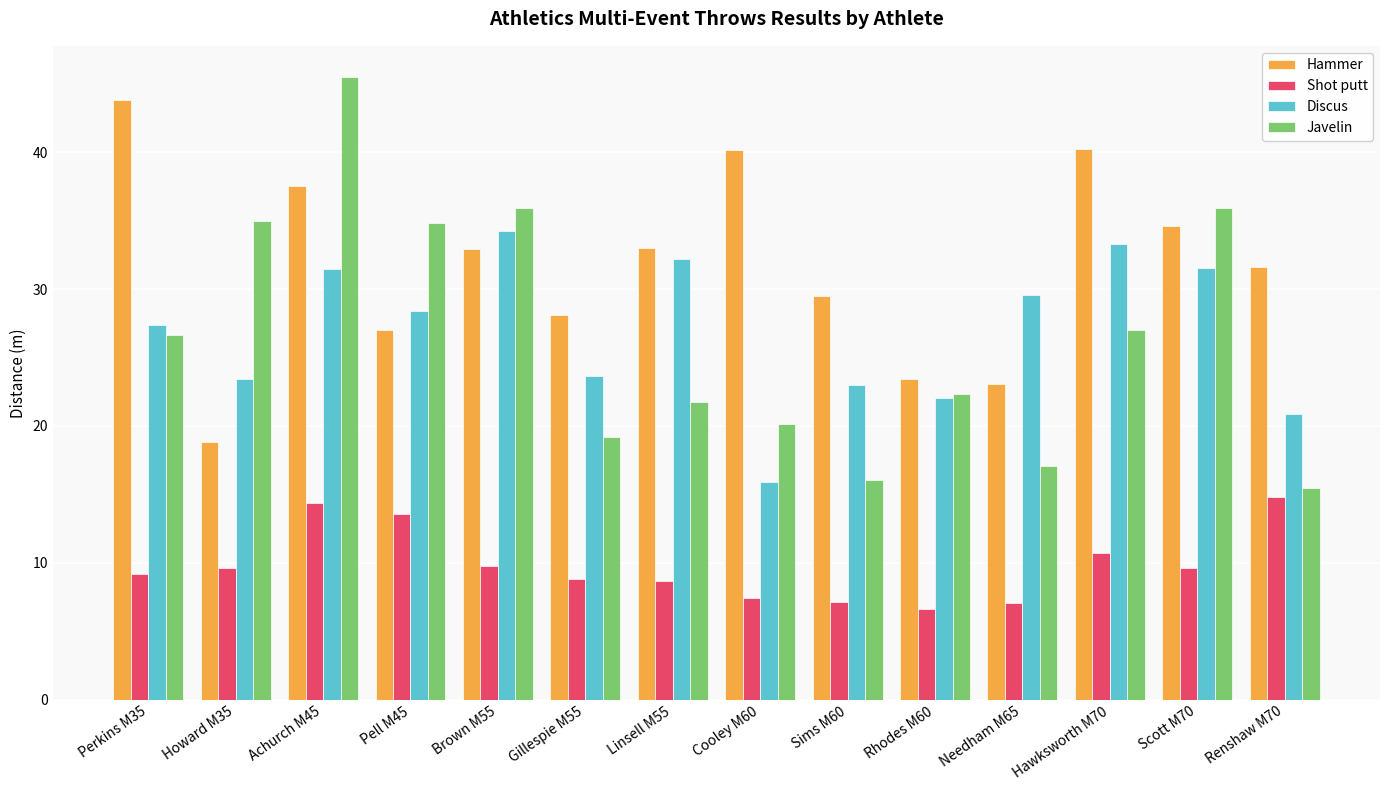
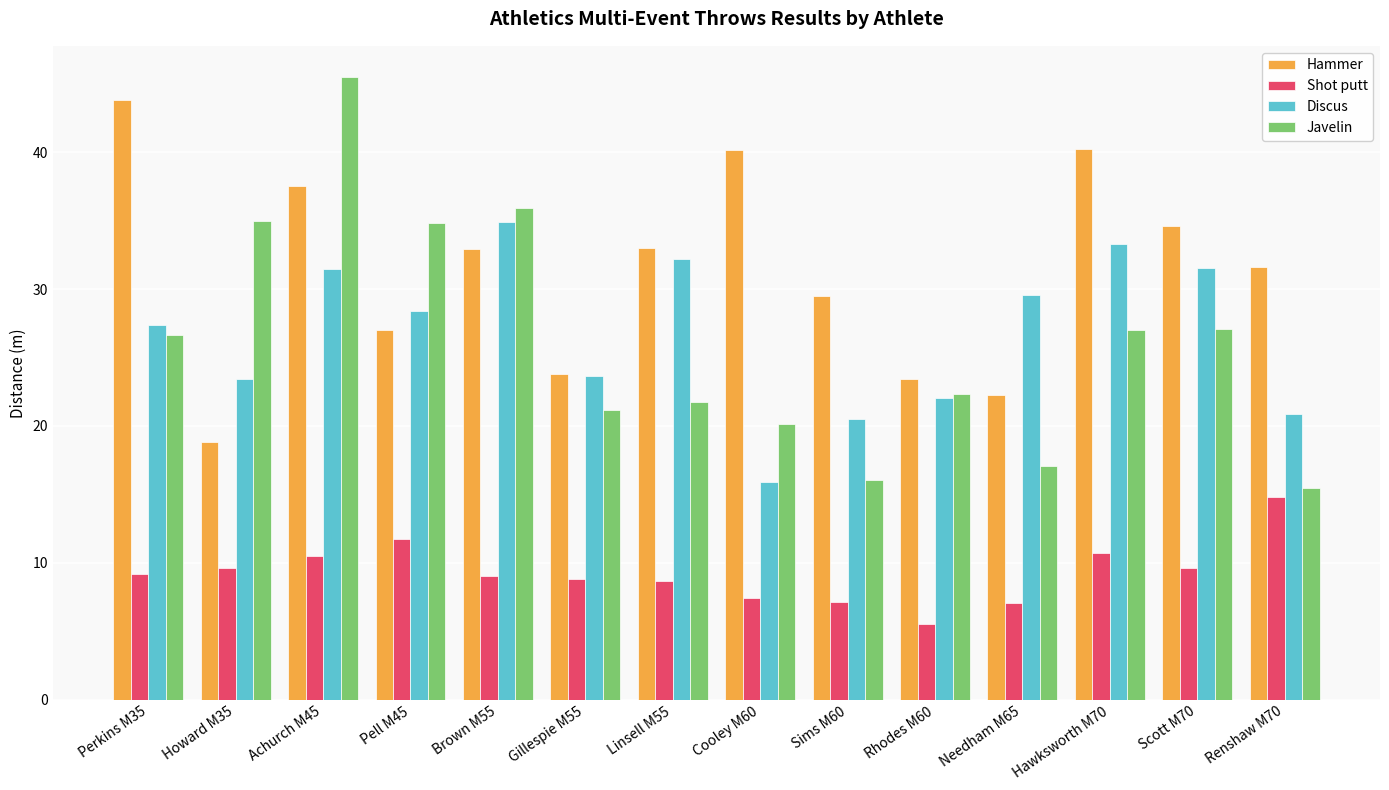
  {
    "Hammer": {
      "Perkins M35": 43.8,
      "Howard M35": 18.9,
      "Achurch M45": 37.6,
      "Pell M45": 27.0,
      "Brown M55": 32.9,
-     "Gillespie M55": 28.1,
+     "Gillespie M55": 23.8,
      "Linsell M55": 33.0,
      "Cooley M60": 40.2,
      "Sims M60": 29.5,
      "Rhodes M60": 23.5,
-     "Needham M65": 23.0,
+     "Needham M65": 22.3,
      "Hawksworth M70": 40.2,
      "Scott M70": 34.6,
      "Renshaw M70": 31.6
    },
    "Shot putt": {
      "Perkins M35": 9.2,
      "Howard M35": 9.6,
-     "Achurch M45": 14.4,
-     "Pell M45": 13.6,
-     "Brown M55": 9.8,
+     "Achurch M45": 10.5,
+     "Pell M45": 11.8,
+     "Brown M55": 9.1,
      "Gillespie M55": 8.8,
      "Linsell M55": 8.7,
      "Cooley M60": 7.4,
      "Sims M60": 7.1,
-     "Rhodes M60": 6.6,
+     "Rhodes M60": 5.5,
      "Needham M65": 7.1,
      "Hawksworth M70": 10.7,
      "Scott M70": 9.7,
      "Renshaw M70": 14.8
    },
    "Discus": {
      "Perkins M35": 27.4,
      "Howard M35": 23.4,
      "Achurch M45": 31.5,
      "Pell M45": 28.4,
-     "Brown M55": 34.3,
+     "Brown M55": 34.9,
      "Gillespie M55": 23.6,
      "Linsell M55": 32.2,
      "Cooley M60": 15.9,
-     "Sims M60": 23.0,
+     "Sims M60": 20.5,
      "Rhodes M60": 22.0,
      "Needham M65": 29.6,
      "Hawksworth M70": 33.3,
      "Scott M70": 31.6,
      "Renshaw M70": 20.9
    },
    "Javelin": {
      "Perkins M35": 26.7,
      "Howard M35": 35.0,
      "Achurch M45": 45.5,
      "Pell M45": 34.8,
      "Brown M55": 35.9,
-     "Gillespie M55": 19.2,
+     "Gillespie M55": 21.2,
      "Linsell M55": 21.7,
      "Cooley M60": 20.2,
      "Sims M60": 16.1,
      "Rhodes M60": 22.4,
      "Needham M65": 17.0,
      "Hawksworth M70": 27.0,
-     "Scott M70": 35.9,
+     "Scott M70": 27.1,
      "Renshaw M70": 15.5
    }
  }
